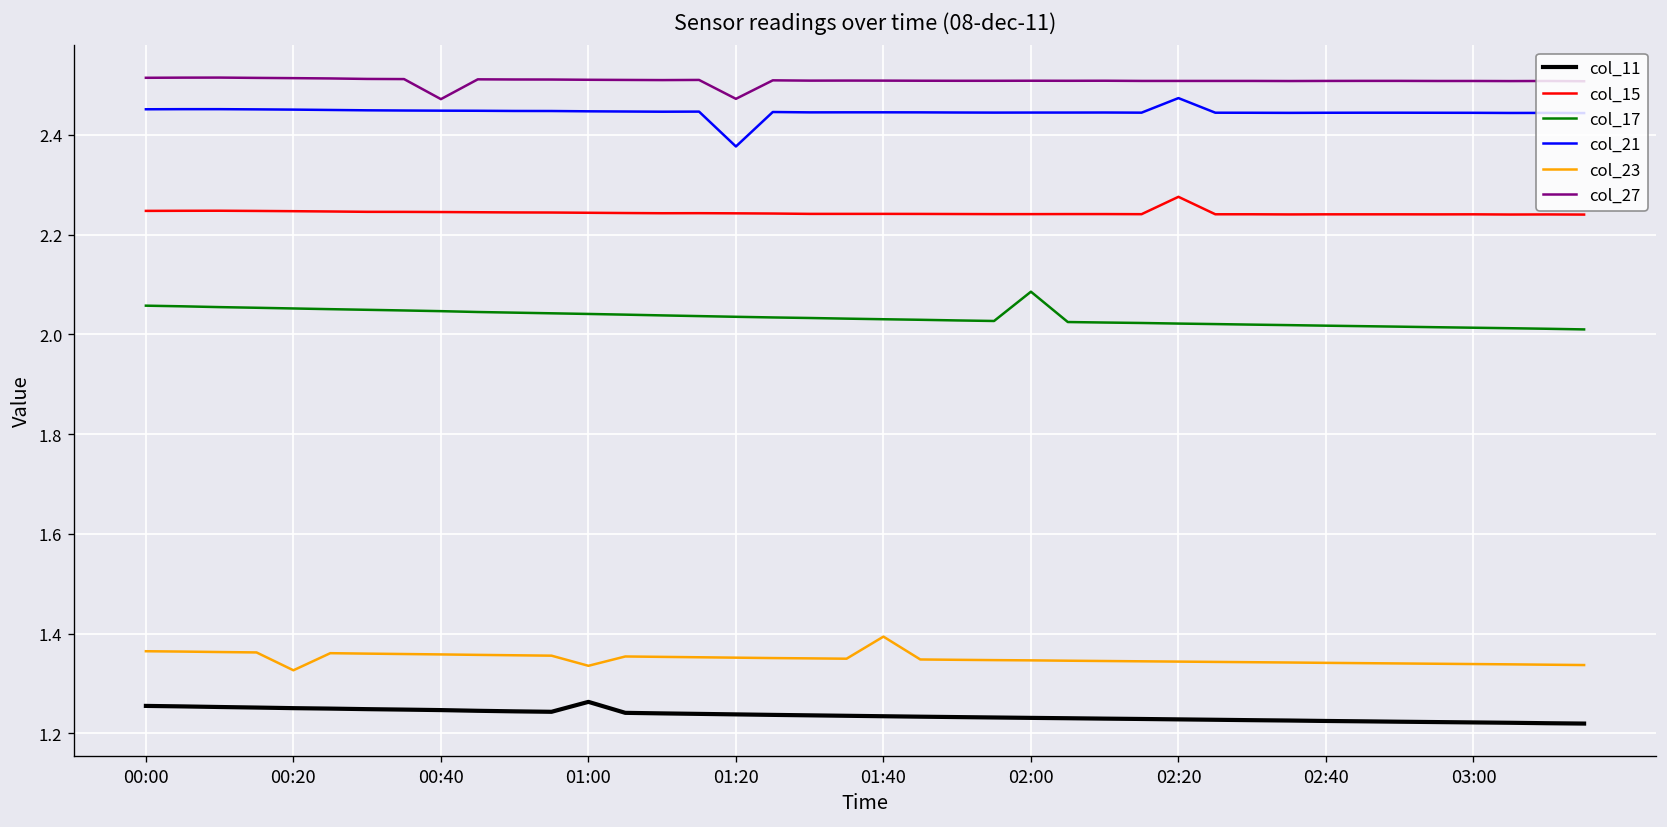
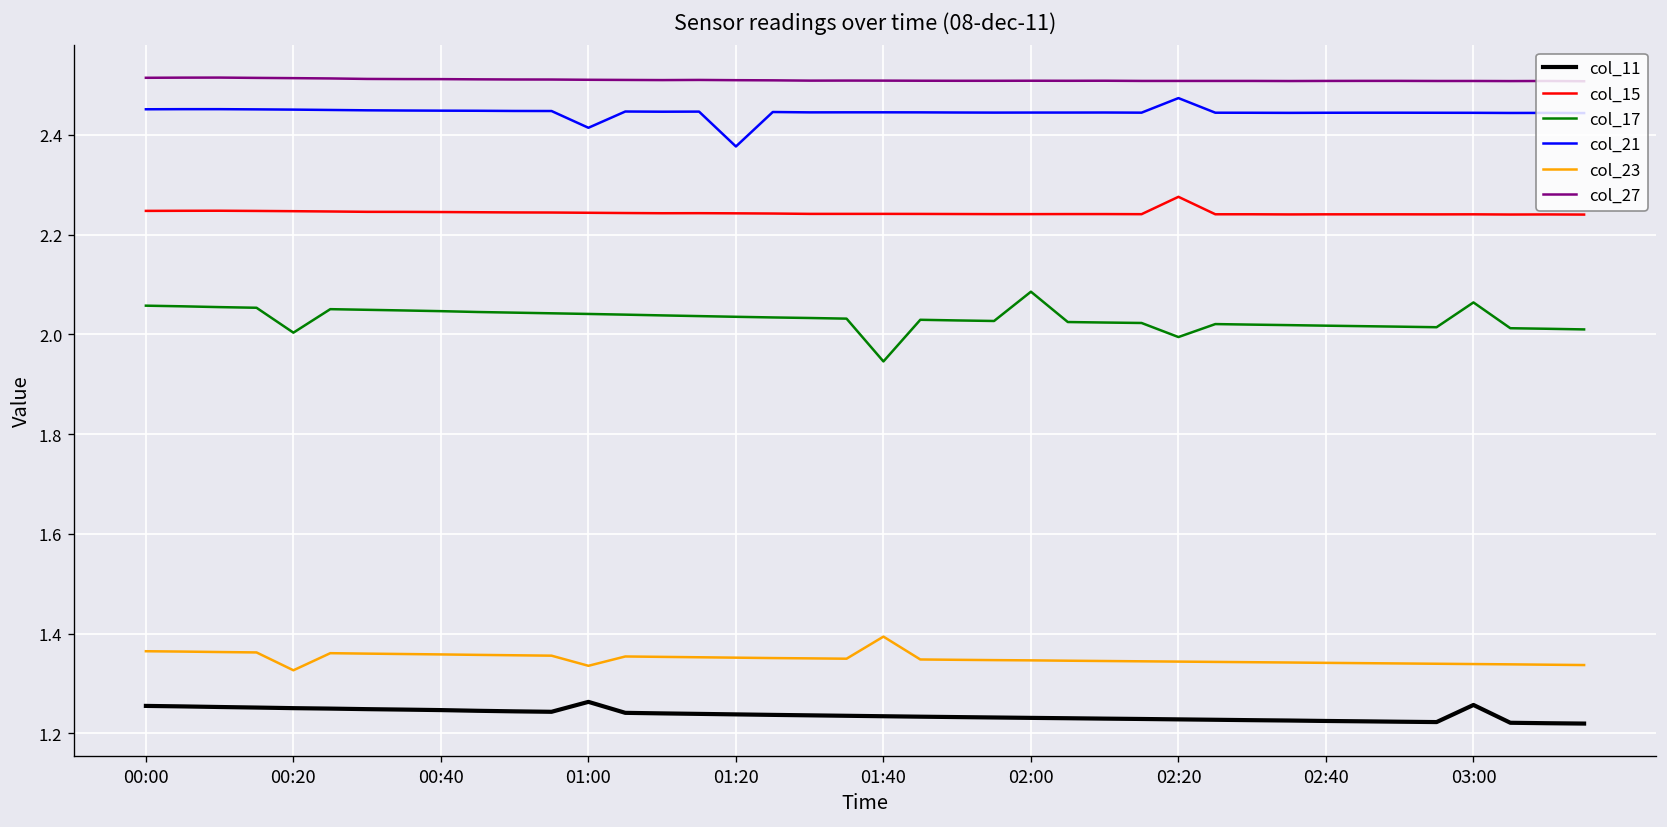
  {
    "col_11": {
      "00:00": 1.26,
      "00:20": 1.25,
      "00:40": 1.25,
      "01:00": 1.26,
      "01:20": 1.24,
      "01:40": 1.23,
      "02:00": 1.23,
      "02:20": 1.23,
      "02:40": 1.22,
-     "03:00": 1.22
+     "03:00": 1.26
    },
    "col_15": {
      "00:00": 2.25,
      "00:20": 2.25,
      "00:40": 2.25,
      "01:00": 2.24,
      "01:20": 2.24,
      "01:40": 2.24,
      "02:00": 2.24,
      "02:20": 2.28,
      "02:40": 2.24,
      "03:00": 2.24
    },
    "col_17": {
      "00:00": 2.06,
-     "00:20": 2.05,
+     "00:20": 2.00,
      "00:40": 2.05,
      "01:00": 2.04,
      "01:20": 2.04,
-     "01:40": 2.03,
+     "01:40": 1.95,
      "02:00": 2.09,
-     "02:20": 2.02,
+     "02:20": 1.99,
      "02:40": 2.02,
-     "03:00": 2.01
+     "03:00": 2.06
    },
    "col_21": {
      "00:00": 2.45,
      "00:20": 2.45,
      "00:40": 2.45,
-     "01:00": 2.45,
+     "01:00": 2.41,
      "01:20": 2.38,
      "01:40": 2.45,
      "02:00": 2.44,
      "02:20": 2.47,
      "02:40": 2.44,
      "03:00": 2.44
    },
    "col_23": {
      "00:00": 1.36,
      "00:20": 1.33,
      "00:40": 1.36,
      "01:00": 1.34,
      "01:20": 1.35,
      "01:40": 1.39,
      "02:00": 1.35,
      "02:20": 1.34,
      "02:40": 1.34,
      "03:00": 1.34
    },
    "col_27": {
      "00:00": 2.51,
      "00:20": 2.51,
-     "00:40": 2.47,
+     "00:40": 2.51,
      "01:00": 2.51,
-     "01:20": 2.47,
+     "01:20": 2.51,
      "01:40": 2.51,
      "02:00": 2.51,
      "02:20": 2.51,
      "02:40": 2.51,
      "03:00": 2.51
    }
  }
